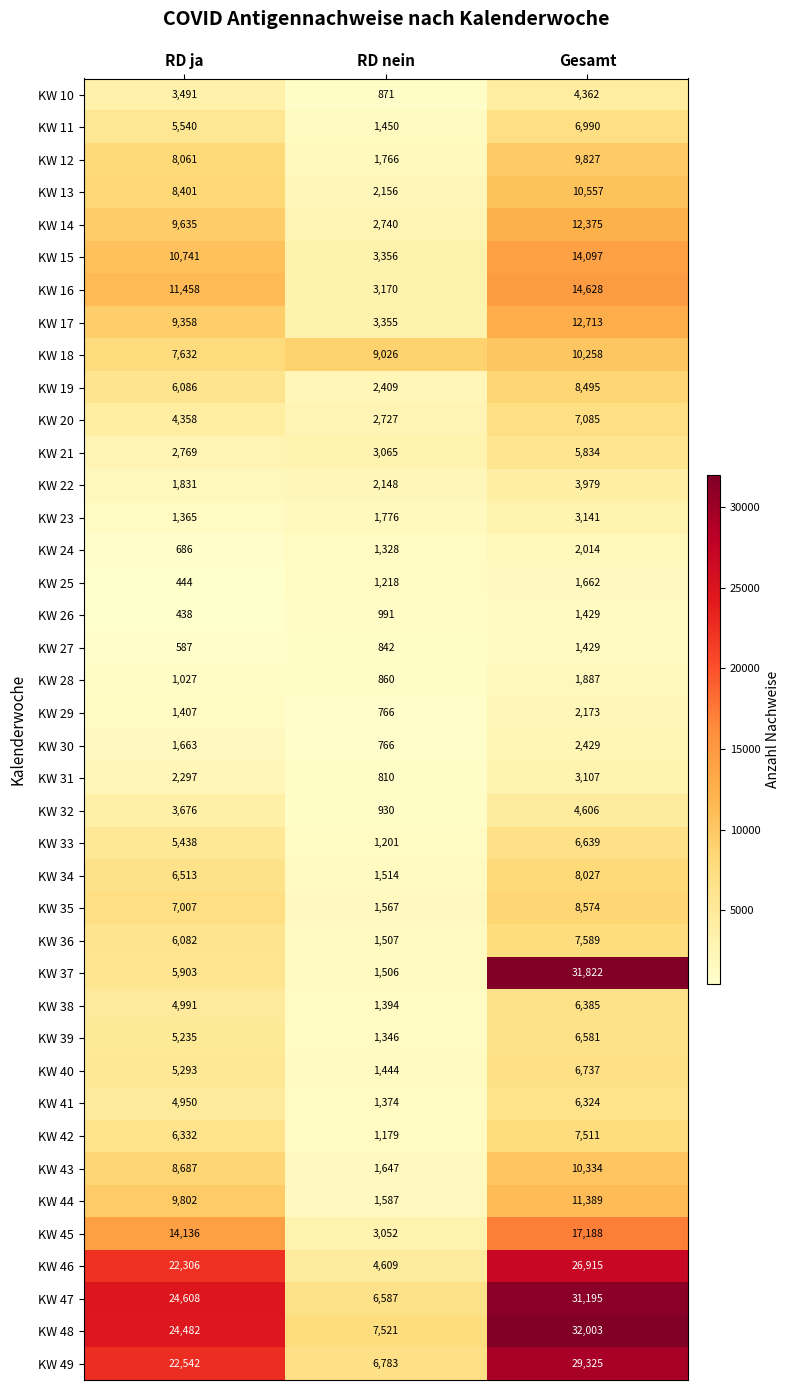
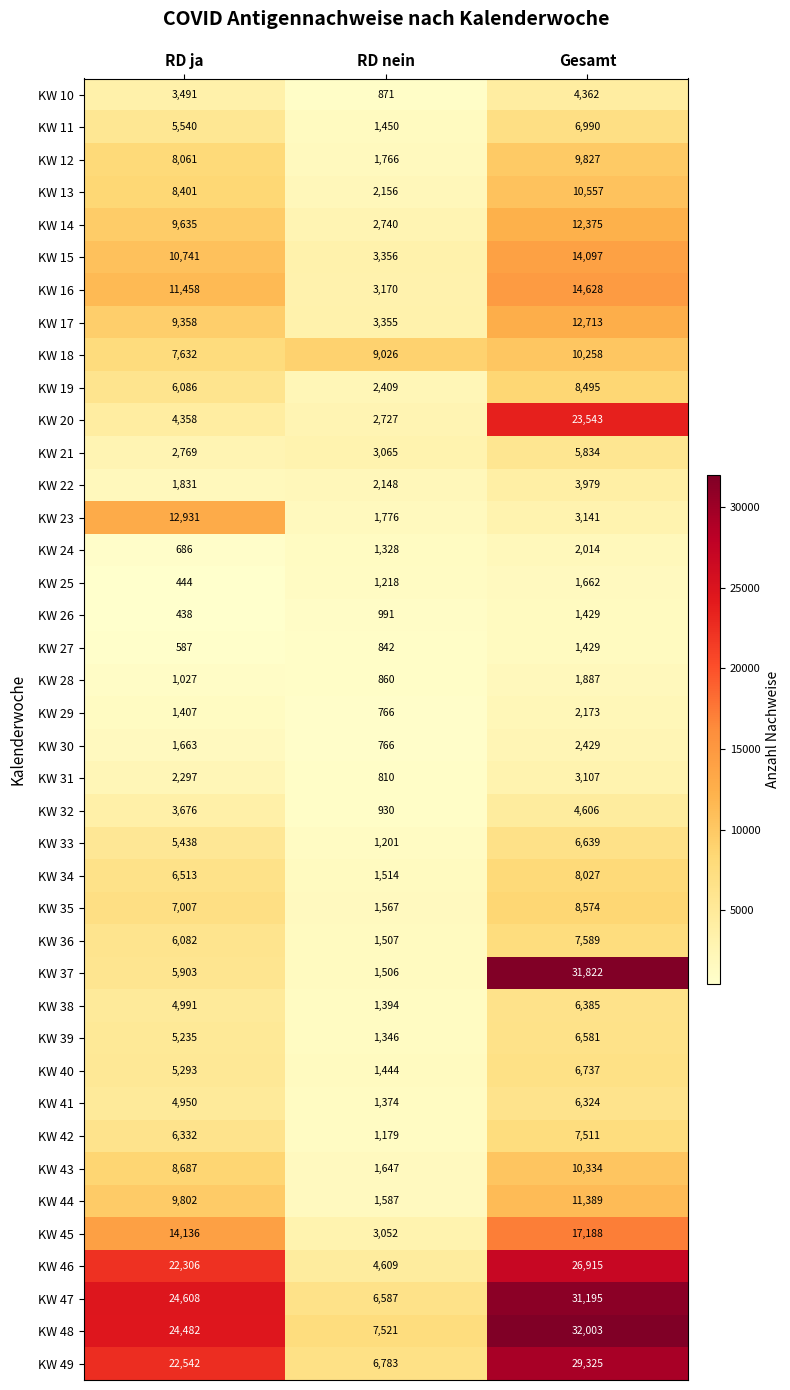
  {
    "KW 10": {
      "RD ja": "3,491",
      "RD nein": "871",
      "Gesamt": "4,362"
    },
    "KW 11": {
      "RD ja": "5,540",
      "RD nein": "1,450",
      "Gesamt": "6,990"
    },
    "KW 12": {
      "RD ja": "8,061",
      "RD nein": "1,766",
      "Gesamt": "9,827"
    },
    "KW 13": {
      "RD ja": "8,401",
      "RD nein": "2,156",
      "Gesamt": "10,557"
    },
    "KW 14": {
      "RD ja": "9,635",
      "RD nein": "2,740",
      "Gesamt": "12,375"
    },
    "KW 15": {
      "RD ja": "10,741",
      "RD nein": "3,356",
      "Gesamt": "14,097"
    },
    "KW 16": {
      "RD ja": "11,458",
      "RD nein": "3,170",
      "Gesamt": "14,628"
    },
    "KW 17": {
      "RD ja": "9,358",
      "RD nein": "3,355",
      "Gesamt": "12,713"
    },
    "KW 18": {
      "RD ja": "7,632",
      "RD nein": "9,026",
      "Gesamt": "10,258"
    },
    "KW 19": {
      "RD ja": "6,086",
      "RD nein": "2,409",
      "Gesamt": "8,495"
    },
    "KW 20": {
      "RD ja": "4,358",
      "RD nein": "2,727",
-     "Gesamt": "7,085"
+     "Gesamt": "23,543"
    },
    "KW 21": {
      "RD ja": "2,769",
      "RD nein": "3,065",
      "Gesamt": "5,834"
    },
    "KW 22": {
      "RD ja": "1,831",
      "RD nein": "2,148",
      "Gesamt": "3,979"
    },
    "KW 23": {
-     "RD ja": "1,365",
+     "RD ja": "12,931",
      "RD nein": "1,776",
      "Gesamt": "3,141"
    },
    "KW 24": {
      "RD ja": "686",
      "RD nein": "1,328",
      "Gesamt": "2,014"
    },
    "KW 25": {
      "RD ja": "444",
      "RD nein": "1,218",
      "Gesamt": "1,662"
    },
    "KW 26": {
      "RD ja": "438",
      "RD nein": "991",
      "Gesamt": "1,429"
    },
    "KW 27": {
      "RD ja": "587",
      "RD nein": "842",
      "Gesamt": "1,429"
    },
    "KW 28": {
      "RD ja": "1,027",
      "RD nein": "860",
      "Gesamt": "1,887"
    },
    "KW 29": {
      "RD ja": "1,407",
      "RD nein": "766",
      "Gesamt": "2,173"
    },
    "KW 30": {
      "RD ja": "1,663",
      "RD nein": "766",
      "Gesamt": "2,429"
    },
    "KW 31": {
      "RD ja": "2,297",
      "RD nein": "810",
      "Gesamt": "3,107"
    },
    "KW 32": {
      "RD ja": "3,676",
      "RD nein": "930",
      "Gesamt": "4,606"
    },
    "KW 33": {
      "RD ja": "5,438",
      "RD nein": "1,201",
      "Gesamt": "6,639"
    },
    "KW 34": {
      "RD ja": "6,513",
      "RD nein": "1,514",
      "Gesamt": "8,027"
    },
    "KW 35": {
      "RD ja": "7,007",
      "RD nein": "1,567",
      "Gesamt": "8,574"
    },
    "KW 36": {
      "RD ja": "6,082",
      "RD nein": "1,507",
      "Gesamt": "7,589"
    },
    "KW 37": {
      "RD ja": "5,903",
      "RD nein": "1,506",
      "Gesamt": "31,822"
    },
    "KW 38": {
      "RD ja": "4,991",
      "RD nein": "1,394",
      "Gesamt": "6,385"
    },
    "KW 39": {
      "RD ja": "5,235",
      "RD nein": "1,346",
      "Gesamt": "6,581"
    },
    "KW 40": {
      "RD ja": "5,293",
      "RD nein": "1,444",
      "Gesamt": "6,737"
    },
    "KW 41": {
      "RD ja": "4,950",
      "RD nein": "1,374",
      "Gesamt": "6,324"
    },
    "KW 42": {
      "RD ja": "6,332",
      "RD nein": "1,179",
      "Gesamt": "7,511"
    },
    "KW 43": {
      "RD ja": "8,687",
      "RD nein": "1,647",
      "Gesamt": "10,334"
    },
    "KW 44": {
      "RD ja": "9,802",
      "RD nein": "1,587",
      "Gesamt": "11,389"
    },
    "KW 45": {
      "RD ja": "14,136",
      "RD nein": "3,052",
      "Gesamt": "17,188"
    },
    "KW 46": {
      "RD ja": "22,306",
      "RD nein": "4,609",
      "Gesamt": "26,915"
    },
    "KW 47": {
      "RD ja": "24,608",
      "RD nein": "6,587",
      "Gesamt": "31,195"
    },
    "KW 48": {
      "RD ja": "24,482",
      "RD nein": "7,521",
      "Gesamt": "32,003"
    },
    "KW 49": {
      "RD ja": "22,542",
      "RD nein": "6,783",
      "Gesamt": "29,325"
    }
  }
